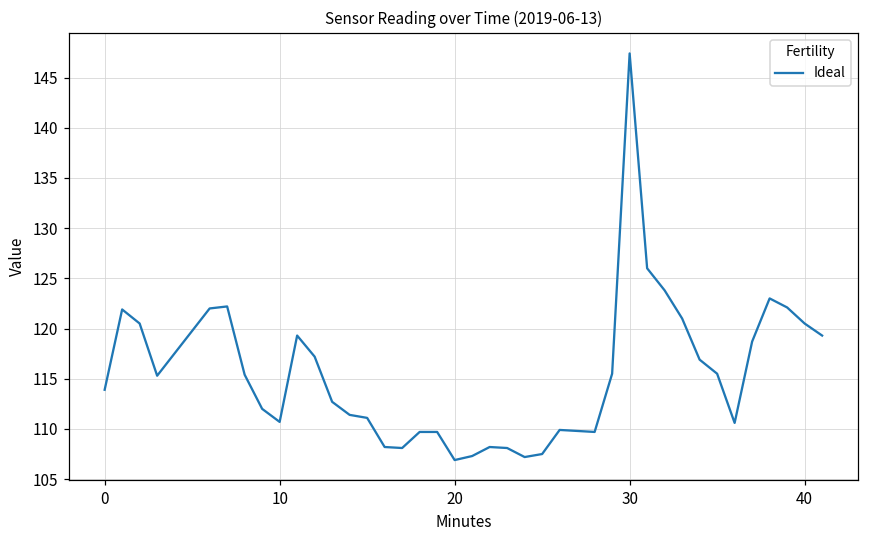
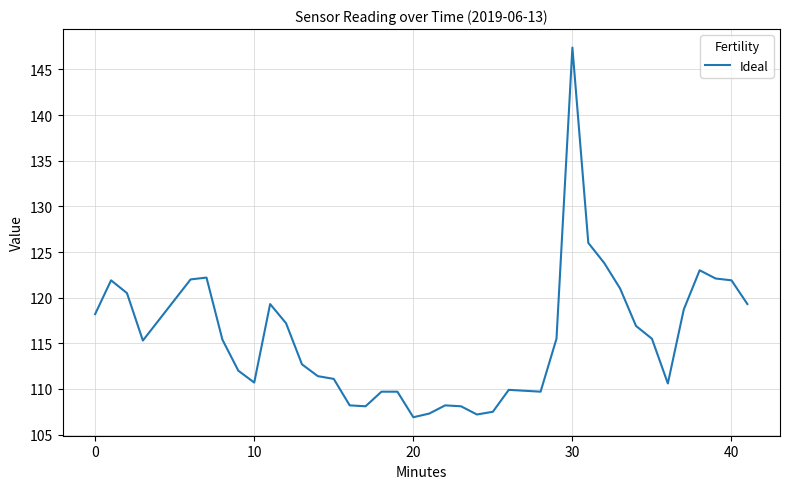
  {
-   "0": 114,
+   "0": 118,
    "10": 111,
    "20": 107,
    "30": 147,
-   "40": 121
+   "40": 122
  }
